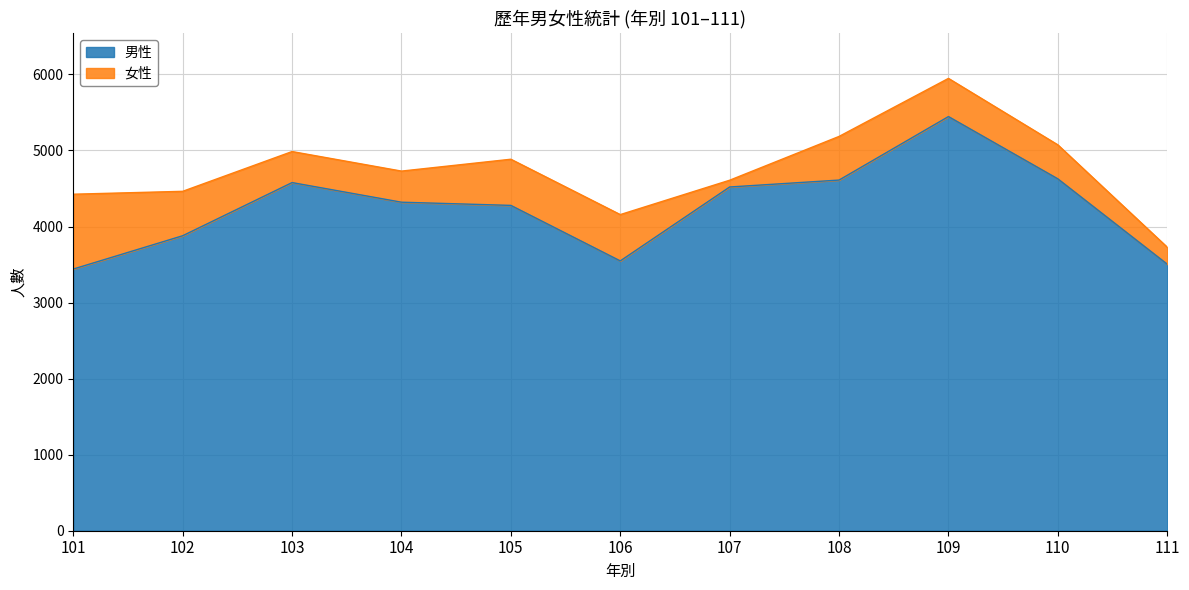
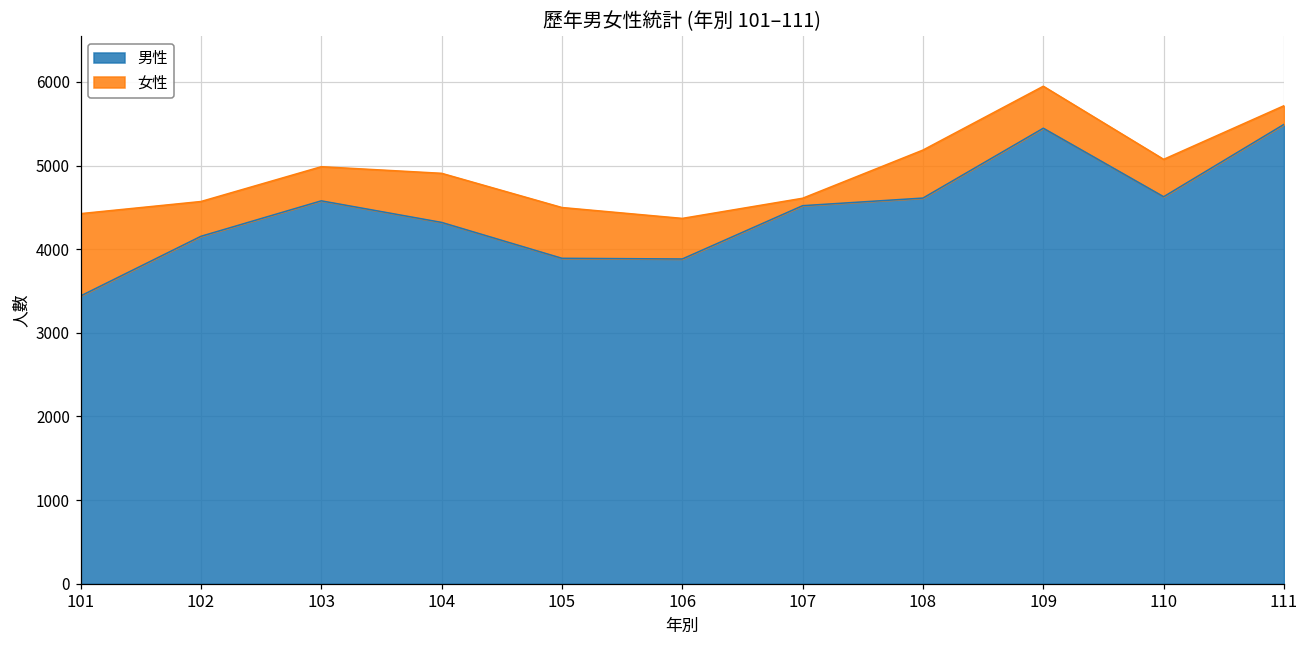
  {
    "男性": {
      "101": 3400,
-     "102": 3900,
+     "102": 4200,
      "103": 4600,
      "104": 4300,
-     "105": 4300,
-     "106": 3500,
+     "105": 3900,
+     "106": 3900,
      "107": 4500,
      "108": 4600,
      "109": 5400,
      "110": 4600,
-     "111": 3500
+     "111": 5500
    },
    "女性": {
      "101": 1000,
-     "102": 600,
+     "102": 400,
      "103": 400,
-     "104": 400,
+     "104": 600,
      "105": 600,
-     "106": 600,
+     "106": 500,
      "107": 100,
      "108": 600,
      "109": 500,
      "110": 400,
      "111": 200
    }
  }
